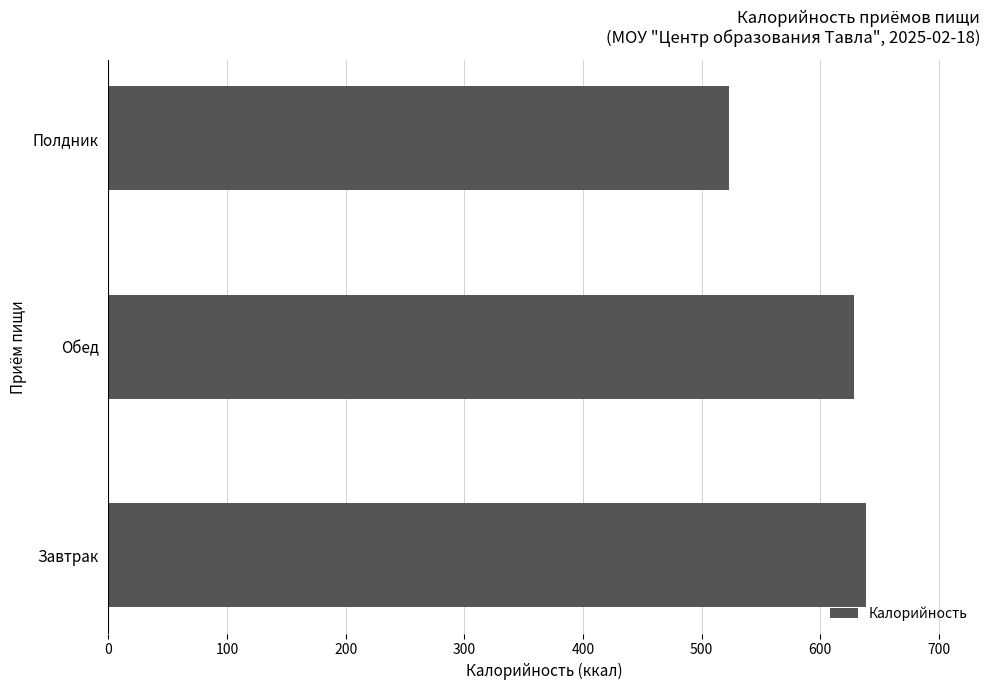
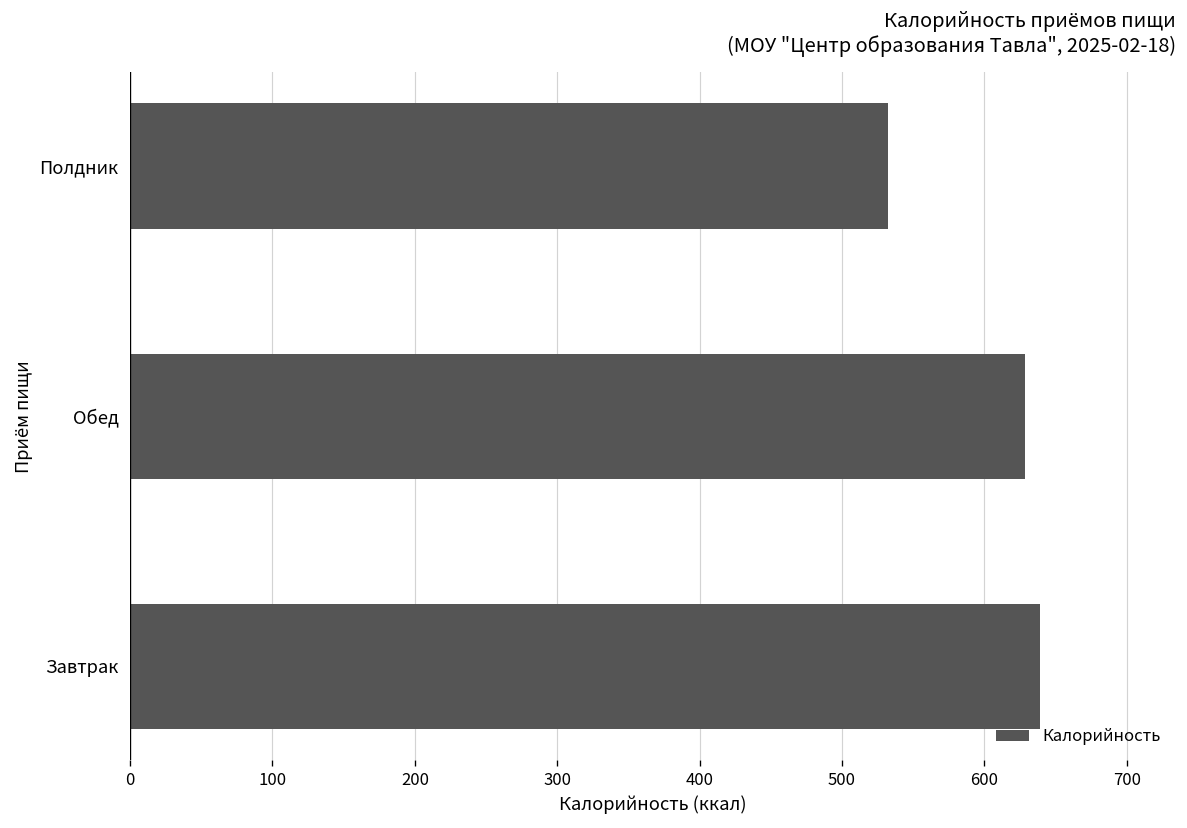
  {
-   "Полдник": 523,
+   "Полдник": 532,
    "Обед": 629,
    "Завтрак": 639
  }
